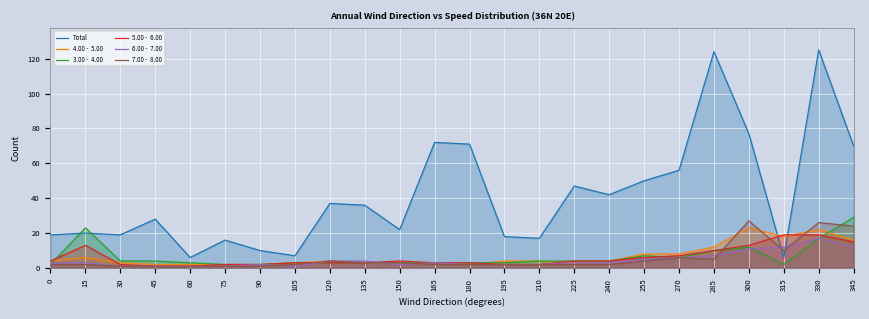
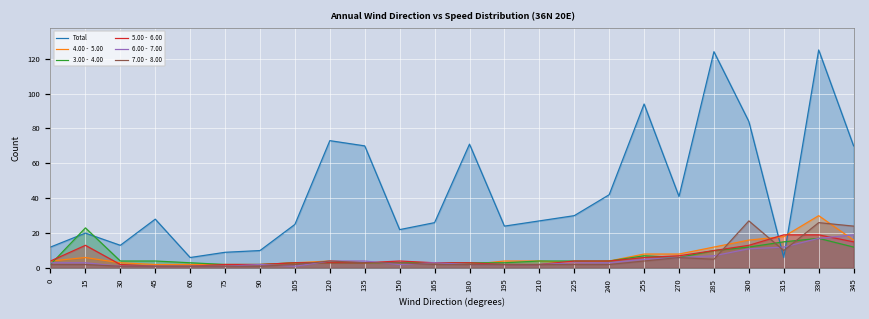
  {
    "Total": {
-     "0": 19,
+     "0": 12,
      "15": 20,
-     "30": 19,
+     "30": 13,
      "45": 28,
      "60": 6,
-     "75": 16,
+     "75": 9,
      "90": 10,
-     "105": 7,
-     "120": 37,
-     "135": 36,
+     "105": 25,
+     "120": 73,
+     "135": 70,
      "150": 22,
-     "165": 72,
+     "165": 26,
      "180": 71,
-     "195": 18,
-     "210": 17,
-     "225": 47,
+     "195": 24,
+     "210": 27,
+     "225": 30,
      "240": 42,
-     "255": 50,
-     "270": 56,
+     "255": 94,
+     "270": 41,
      "285": 124,
-     "300": 77,
+     "300": 84,
      "315": 6,
      "330": 125,
      "345": 70
    },
    "4.00 - 5.00": {
      "15": 6,
      "285": 12,
-     "300": 23,
-     "330": 22
+     "300": 16,
+     "330": 30
    },
    "3.00 - 4.00": {
      "15": 23,
      "45": 4,
-     "315": 2,
-     "345": 29
+     "315": 15,
+     "345": 12
    },
    "5.00 - 6.00": {
      "15": 13,
      "330": 19
    },
    "6.00 - 7.00": {
      "285": 7,
      "315": 12,
-     "345": 12
+     "345": 19
    },
    "7.00 - 8.00": {
      "285": 5,
      "300": 27,
      "315": 10,
      "330": 26,
      "345": 24
    }
  }
